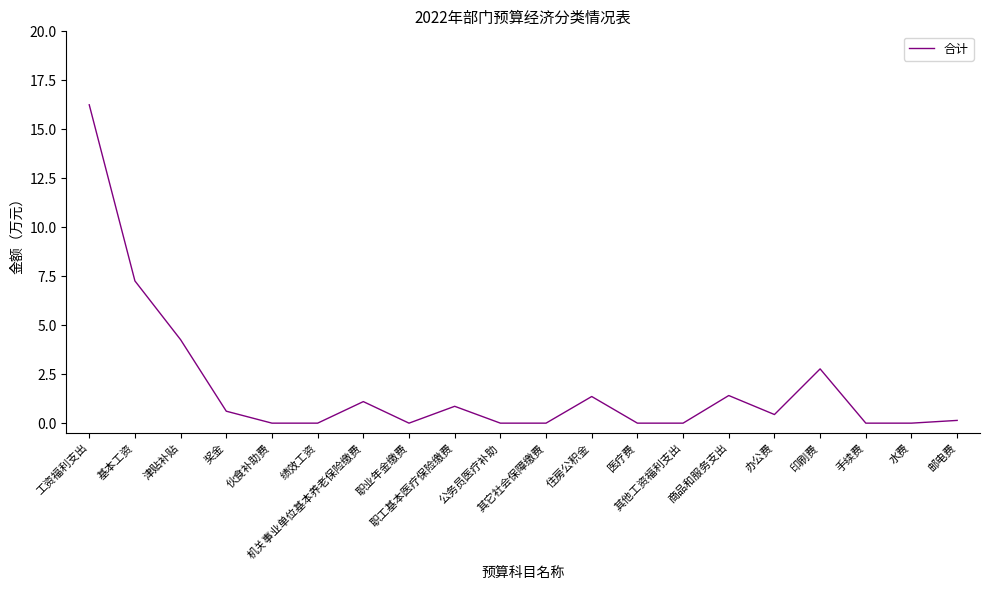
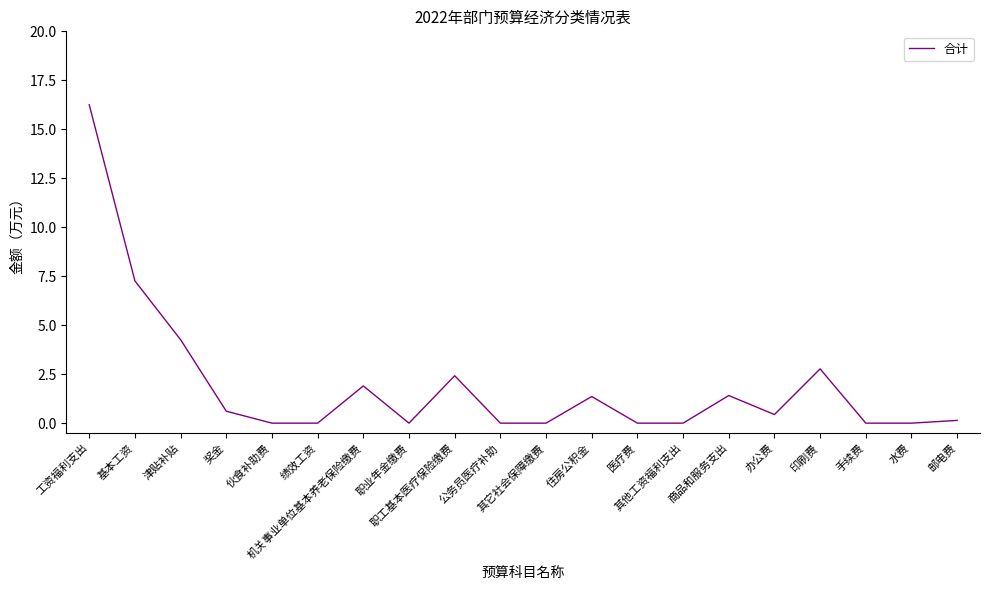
  {
    "工资福利支出": 16.3,
    "基本工资": 7.3,
    "津贴补贴": 4.3,
    "奖金": 0.6,
    "伙食补助费": 0.0,
    "绩效工资": 0.0,
-   "机关事业单位基本养老保险缴费": 1.1,
+   "机关事业单位基本养老保险缴费": 1.9,
    "职业年金缴费": 0.0,
-   "职工基本医疗保险缴费": 0.9,
+   "职工基本医疗保险缴费": 2.4,
    "公务员医疗补助": 0.0,
    "其它社会保障缴费": 0.0,
    "住房公积金": 1.4,
    "医疗费": 0.0,
    "其他工资福利支出": 0.0,
    "商品和服务支出": 1.4,
    "办公费": 0.4,
    "印刷费": 2.8,
    "手续费": 0.0,
    "水费": 0.0,
    "邮电费": 0.1
  }
